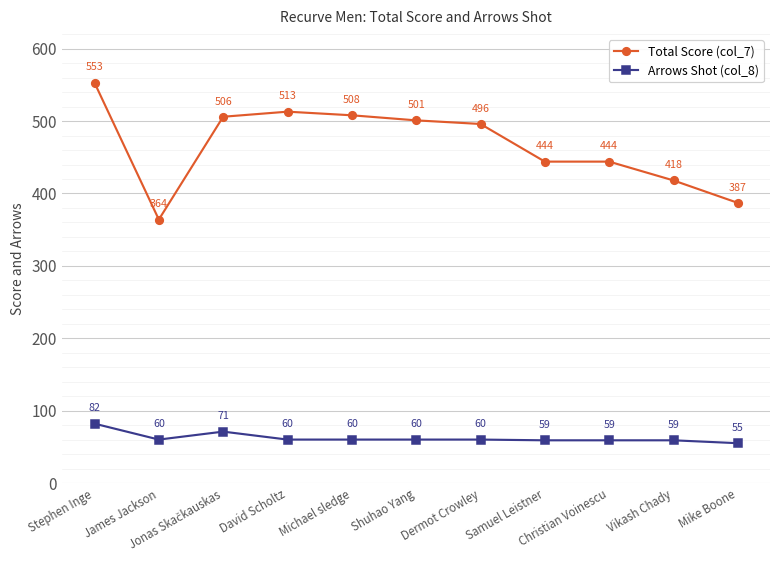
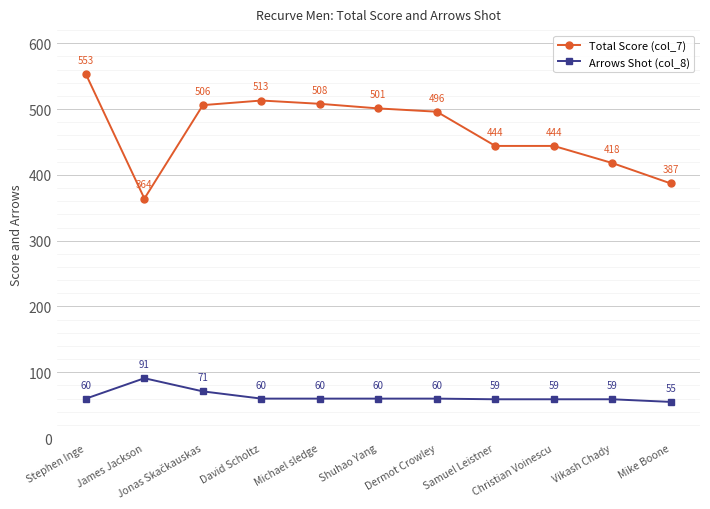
  {
    "Total Score (col_7)": {
      "Stephen Inge": 553,
      "James Jackson": 364,
      "Jonas Skačkauskas": 506,
      "David Scholtz": 513,
      "Michael sledge": 508,
      "Shuhao Yang": 501,
      "Dermot Crowley": 496,
      "Samuel Leistner": 444,
      "Christian Voinescu": 444,
      "Vikash Chady": 418,
      "Mike Boone": 387
    },
    "Arrows Shot (col_8)": {
-     "Stephen Inge": 82,
-     "James Jackson": 60,
+     "Stephen Inge": 60,
+     "James Jackson": 91,
      "Jonas Skačkauskas": 71,
      "David Scholtz": 60,
      "Michael sledge": 60,
      "Shuhao Yang": 60,
      "Dermot Crowley": 60,
      "Samuel Leistner": 59,
      "Christian Voinescu": 59,
      "Vikash Chady": 59,
      "Mike Boone": 55
    }
  }
